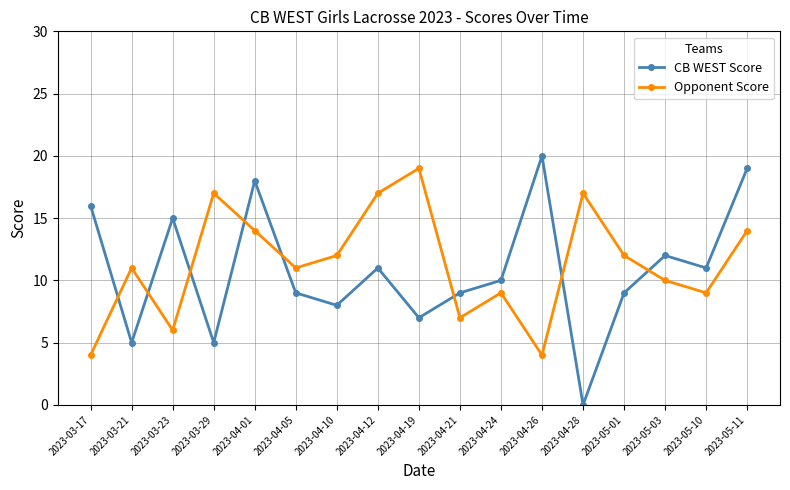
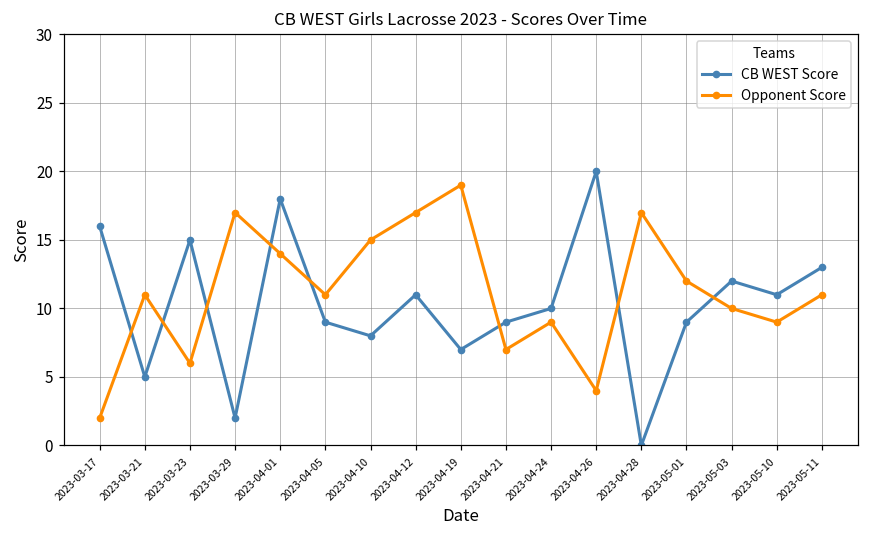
  {
    "CB WEST Score": {
      "2023-03-17": 16,
      "2023-03-21": 5,
      "2023-03-23": 15,
-     "2023-03-29": 5,
+     "2023-03-29": 2,
      "2023-04-01": 18,
      "2023-04-05": 9,
      "2023-04-10": 8,
      "2023-04-12": 11,
      "2023-04-19": 7,
      "2023-04-21": 9,
      "2023-04-24": 10,
      "2023-04-26": 20,
      "2023-04-28": 0,
      "2023-05-01": 9,
      "2023-05-03": 12,
      "2023-05-10": 11,
-     "2023-05-11": 19
+     "2023-05-11": 13
    },
    "Opponent Score": {
-     "2023-03-17": 4,
+     "2023-03-17": 2,
      "2023-03-21": 11,
      "2023-03-23": 6,
      "2023-03-29": 17,
      "2023-04-01": 14,
      "2023-04-05": 11,
-     "2023-04-10": 12,
+     "2023-04-10": 15,
      "2023-04-12": 17,
      "2023-04-19": 19,
      "2023-04-21": 7,
      "2023-04-24": 9,
      "2023-04-26": 4,
      "2023-04-28": 17,
      "2023-05-01": 12,
      "2023-05-03": 10,
      "2023-05-10": 9,
-     "2023-05-11": 14
+     "2023-05-11": 11
    }
  }
